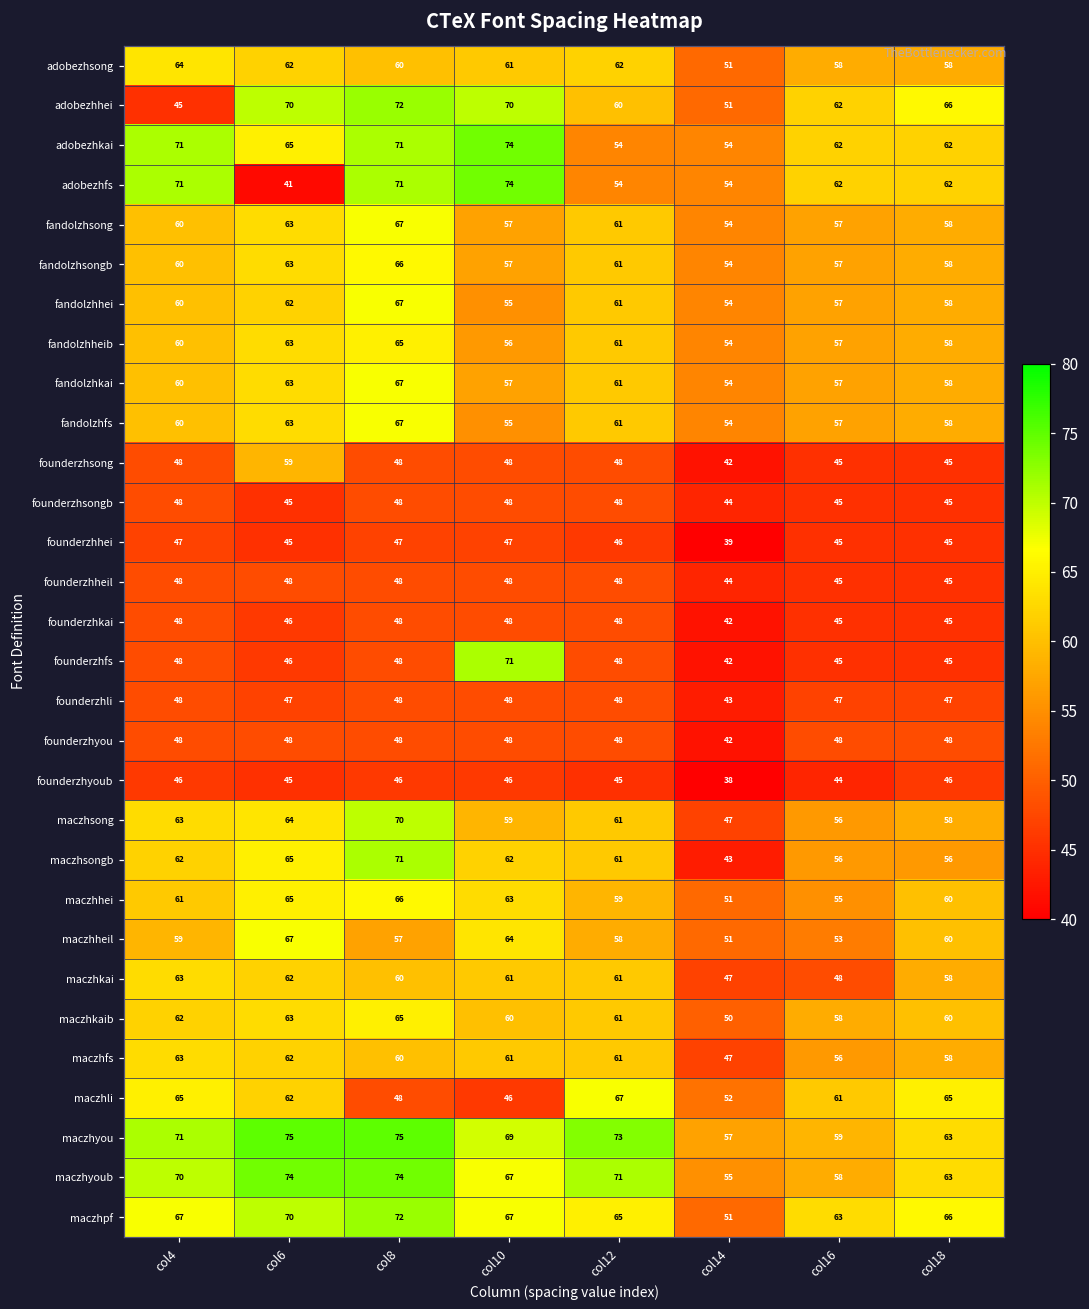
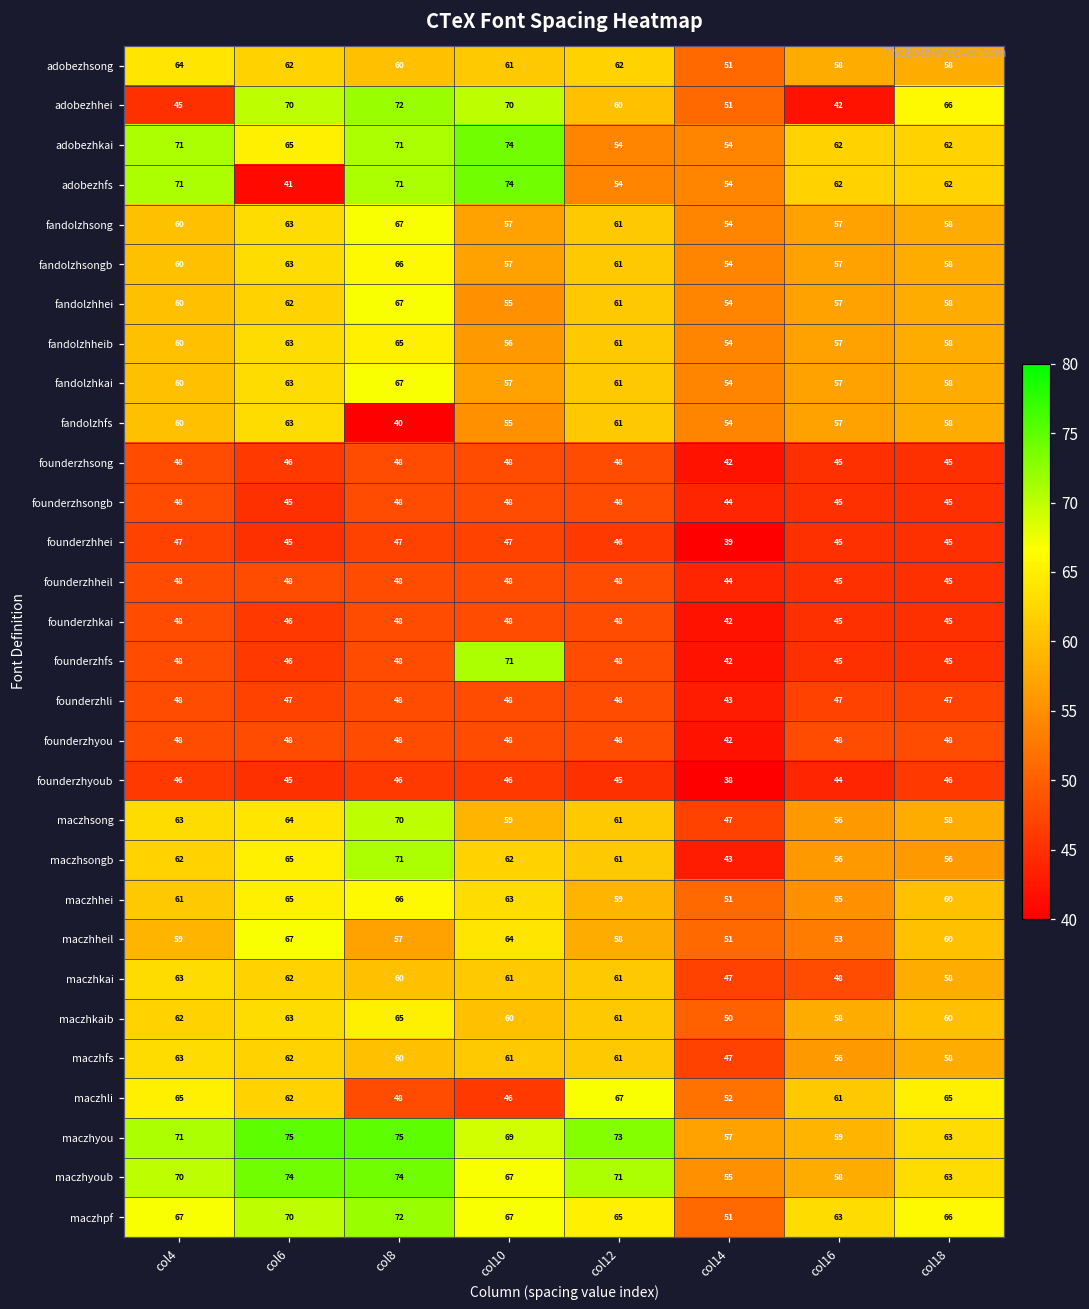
  {
    "adobezhhei": {
      "col4": 45,
      "col6": 70,
      "col8": 72,
      "col10": 70,
      "col12": 60,
      "col14": 51,
-     "col16": 62,
+     "col16": 42,
      "col18": 66
    },
    "fandolzhfs": {
      "col4": 60,
      "col6": 63,
-     "col8": 67,
+     "col8": 40,
      "col10": 55,
      "col12": 61,
      "col14": 54,
      "col16": 57,
      "col18": 58
    },
    "founderzhsong": {
      "col4": 48,
-     "col6": 59,
+     "col6": 46,
      "col8": 48,
      "col10": 48,
      "col12": 48,
      "col14": 42,
      "col16": 45,
      "col18": 45
    }
  }
